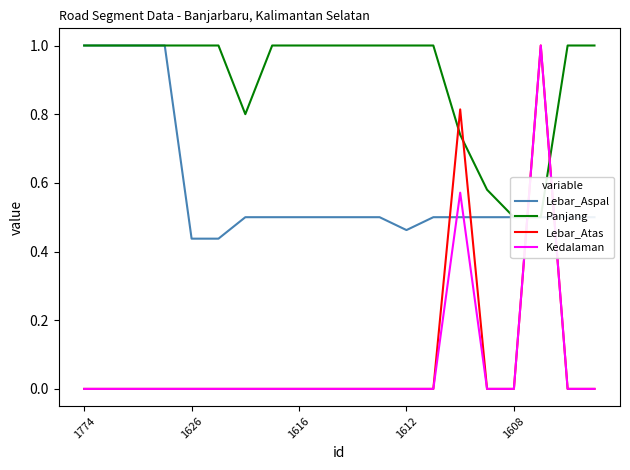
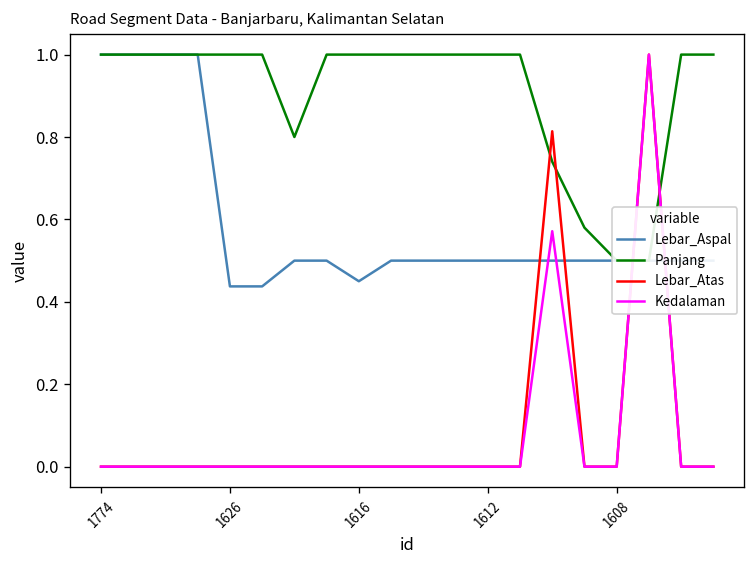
  {
    "Lebar_Aspal": {
      "1626": 0.44,
-     "1616": 0.50,
-     "1612": 0.46
+     "1616": 0.45,
+     "1612": 0.50
    },
    "Panjang": {
      "1626": 1.00,
      "1616": 1.00,
      "1612": 1.00
    }
  }
